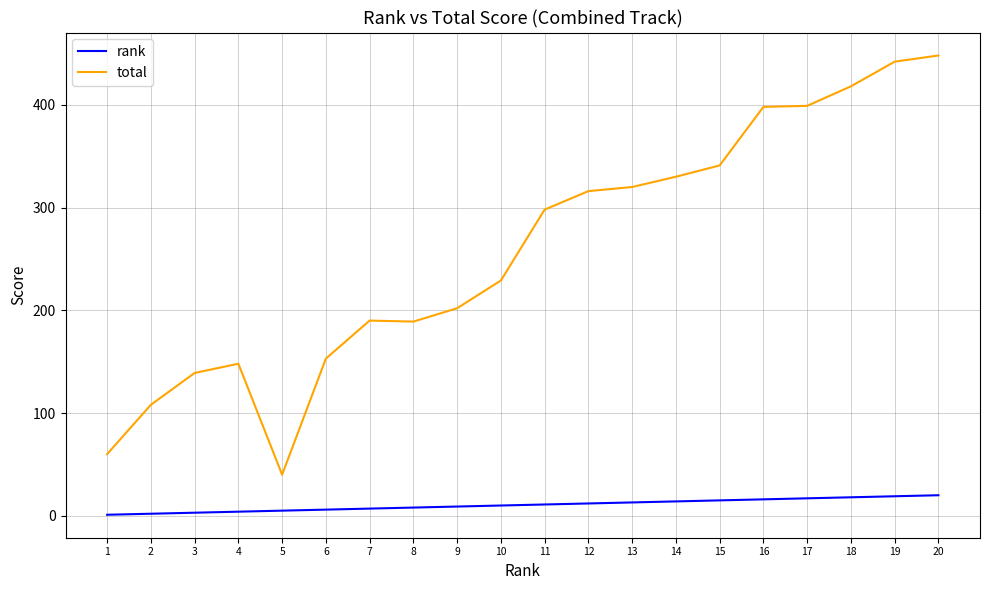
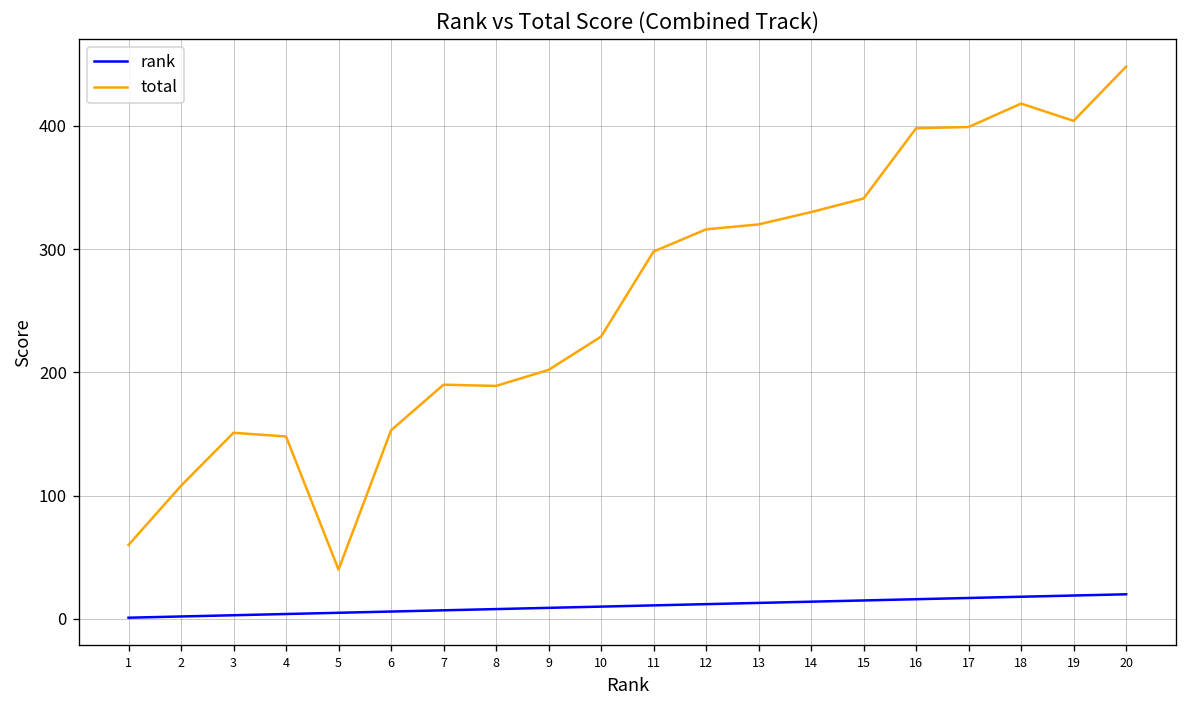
  {
    "rank": {
      "1": 1,
      "2": 2,
      "3": 3,
      "4": 4,
      "5": 5,
      "6": 6,
      "7": 7,
      "8": 8,
      "9": 9,
      "10": 10,
      "11": 11,
      "12": 12,
      "13": 13,
      "14": 14,
      "15": 15,
      "16": 16,
      "17": 17,
      "18": 18,
      "19": 19,
      "20": 20
    },
    "total": {
      "1": 60,
      "2": 108,
-     "3": 139,
+     "3": 151,
      "4": 148,
      "5": 40,
      "6": 153,
      "7": 190,
      "8": 189,
      "9": 202,
      "10": 229,
      "11": 298,
      "12": 316,
      "13": 320,
      "14": 330,
      "15": 341,
      "16": 398,
      "17": 399,
      "18": 418,
-     "19": 442,
+     "19": 404,
      "20": 448
    }
  }
